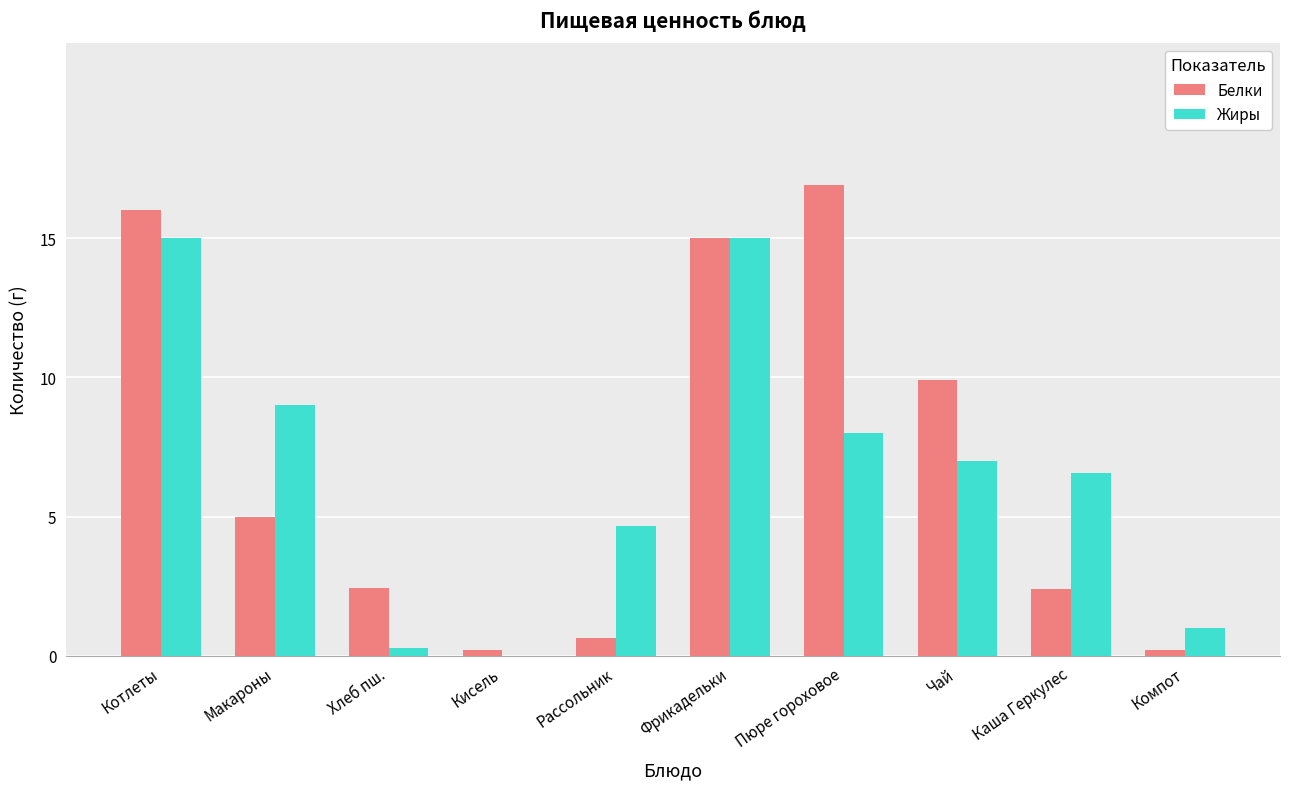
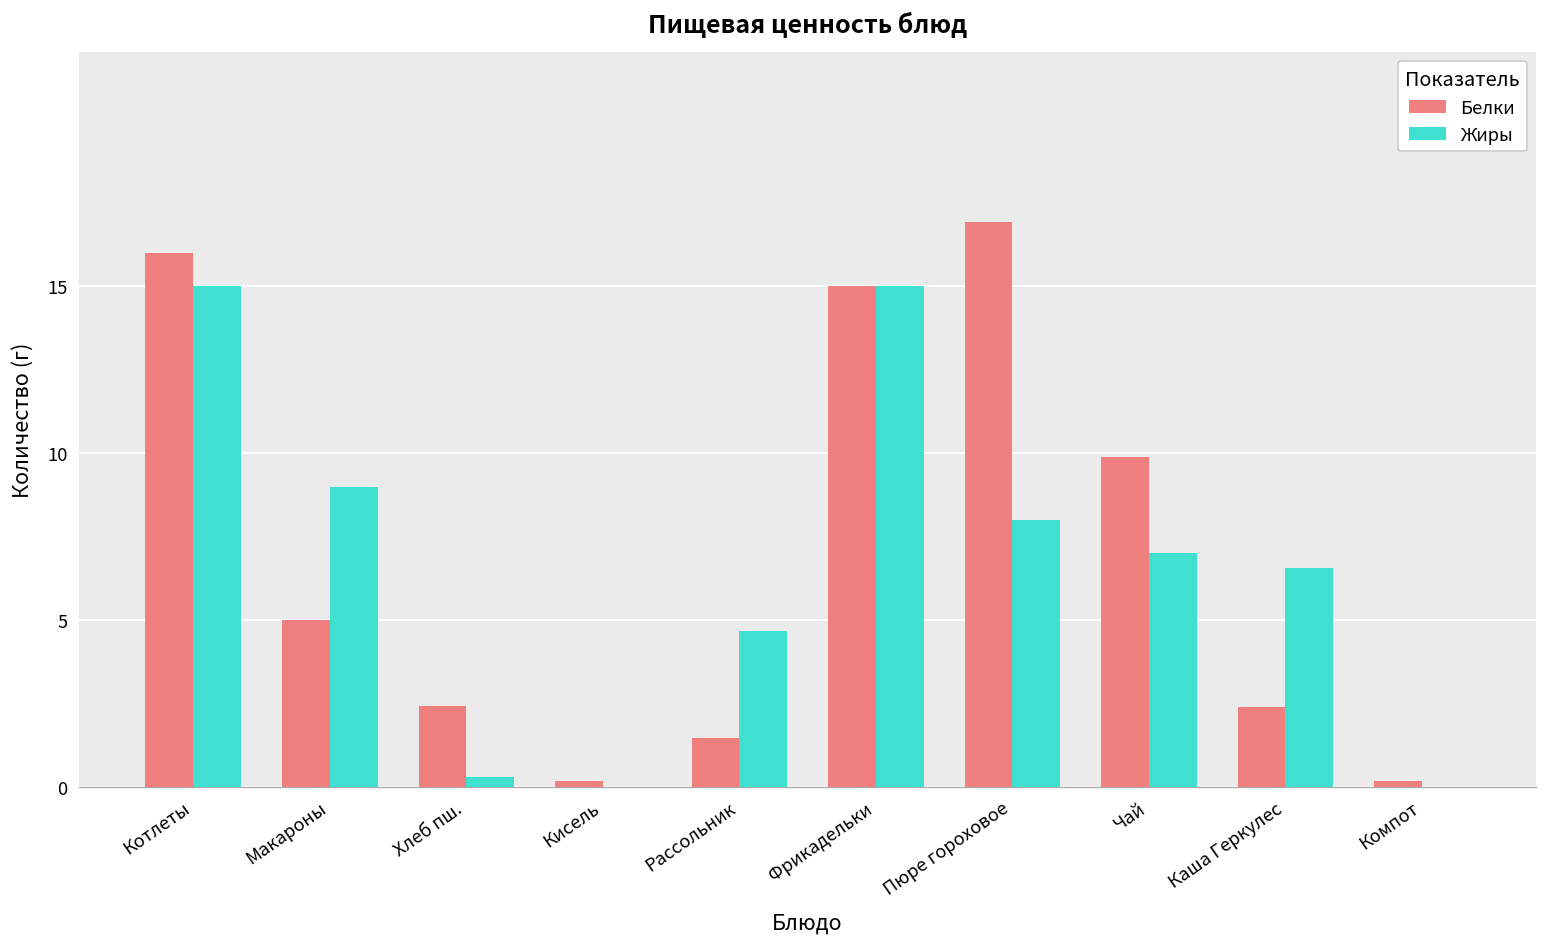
  {
    "Белки": {
      "Котлеты": 16.0,
      "Макароны": 5.0,
      "Хлеб пш.": 2.4,
      "Кисель": 0.2,
-     "Рассольник": 0.7,
+     "Рассольник": 1.5,
      "Фрикадельки": 15.0,
      "Пюре гороховое": 16.9,
      "Чай": 9.9,
      "Каша Геркулес": 2.4,
      "Компот": 0.2
    },
    "Жиры": {
      "Котлеты": 15,
      "Макароны": 9,
      "Хлеб пш.": 0.3,
      "Кисель": 0,
      "Рассольник": 4.7,
      "Фрикадельки": 15,
      "Пюре гороховое": 8,
      "Чай": 7,
      "Каша Геркулес": 6.6,
-     "Компот": 1
+     "Компот": 0
    }
  }
